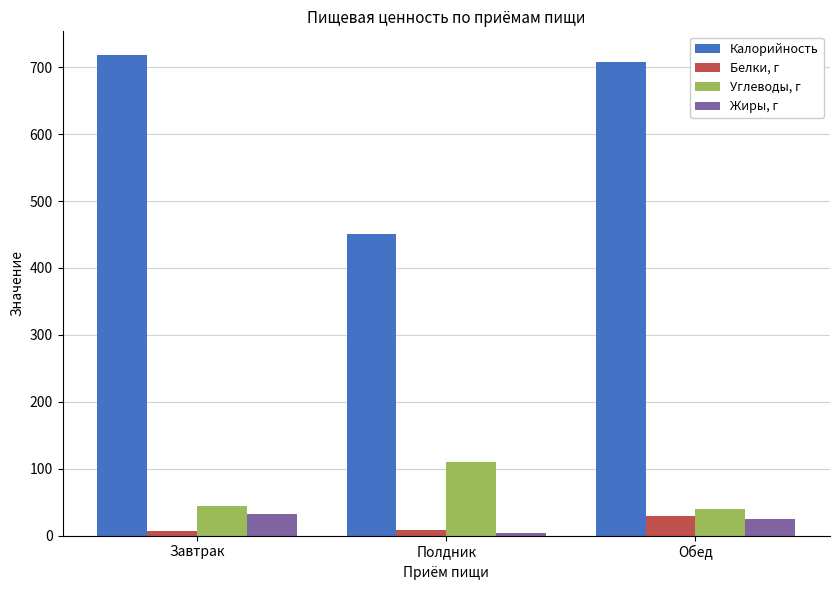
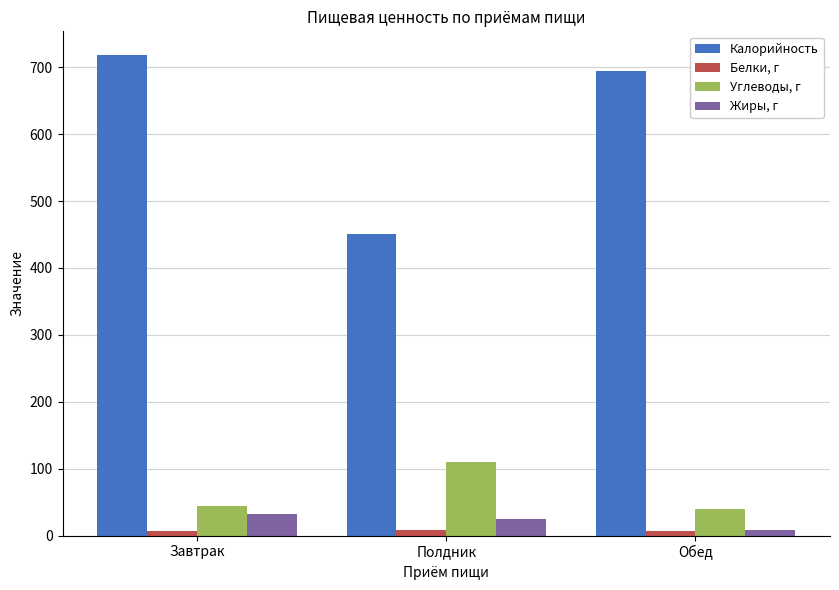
  {
    "Калорийность": {
      "Завтрак": 720,
      "Полдник": 450,
-     "Обед": 710
+     "Обед": 690
    },
    "Белки, г": {
      "Завтрак": 10,
      "Полдник": 10,
-     "Обед": 30
+     "Обед": 10
    },
    "Углеводы, г": {
      "Завтрак": 40,
      "Полдник": 110,
      "Обед": 40
    },
    "Жиры, г": {
      "Завтрак": 30,
-     "Полдник": 0,
-     "Обед": 20
+     "Полдник": 20,
+     "Обед": 10
    }
  }
